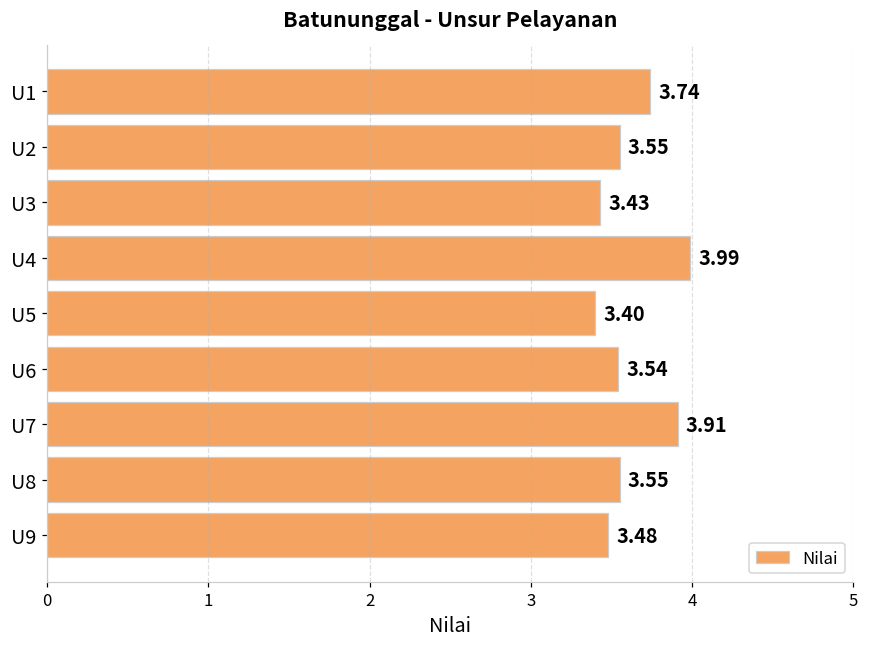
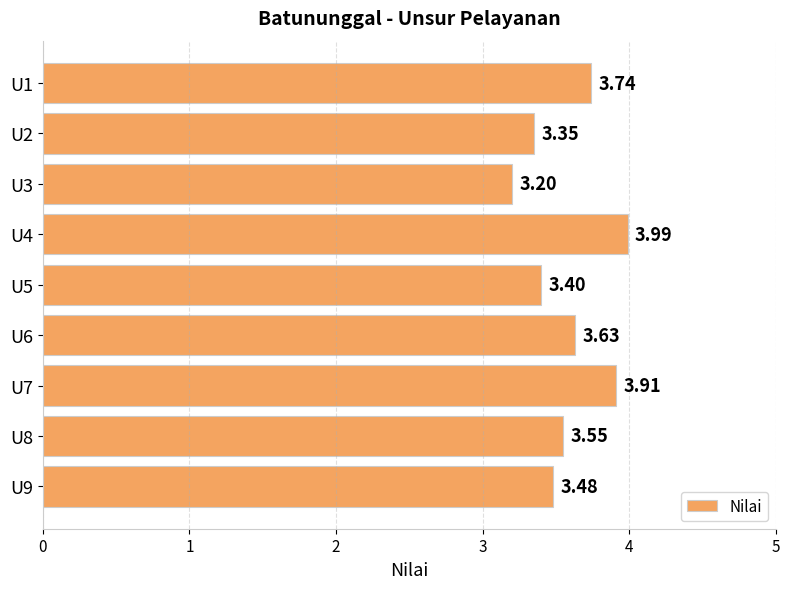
  {
    "U1": 3.74,
-   "U2": 3.55,
-   "U3": 3.43,
+   "U2": 3.35,
+   "U3": 3.20,
    "U4": 3.99,
    "U5": 3.40,
-   "U6": 3.54,
+   "U6": 3.63,
    "U7": 3.91,
    "U8": 3.55,
    "U9": 3.48
  }
